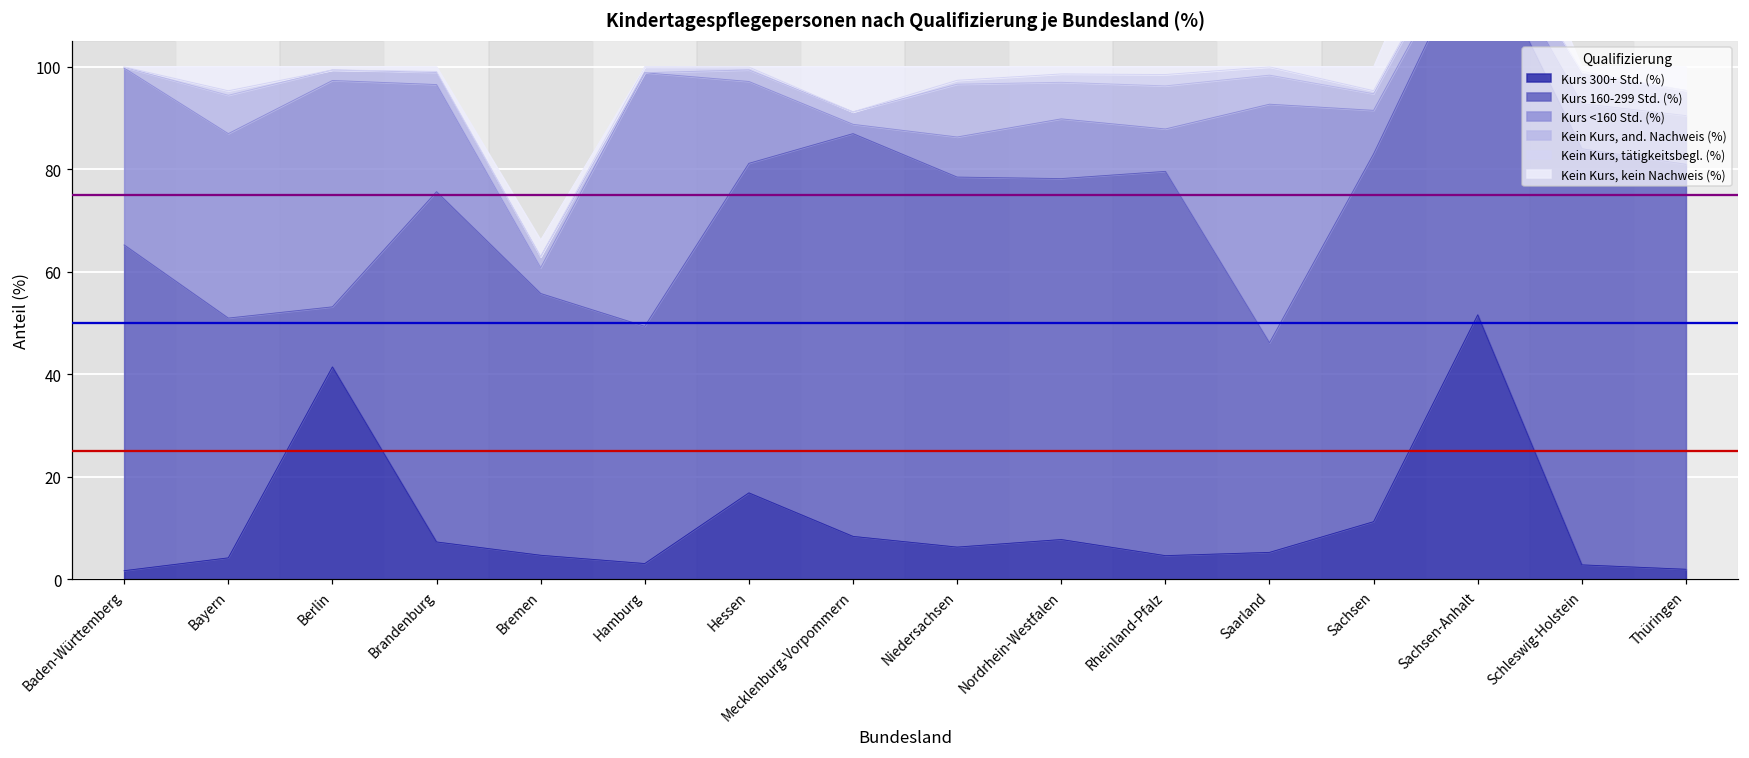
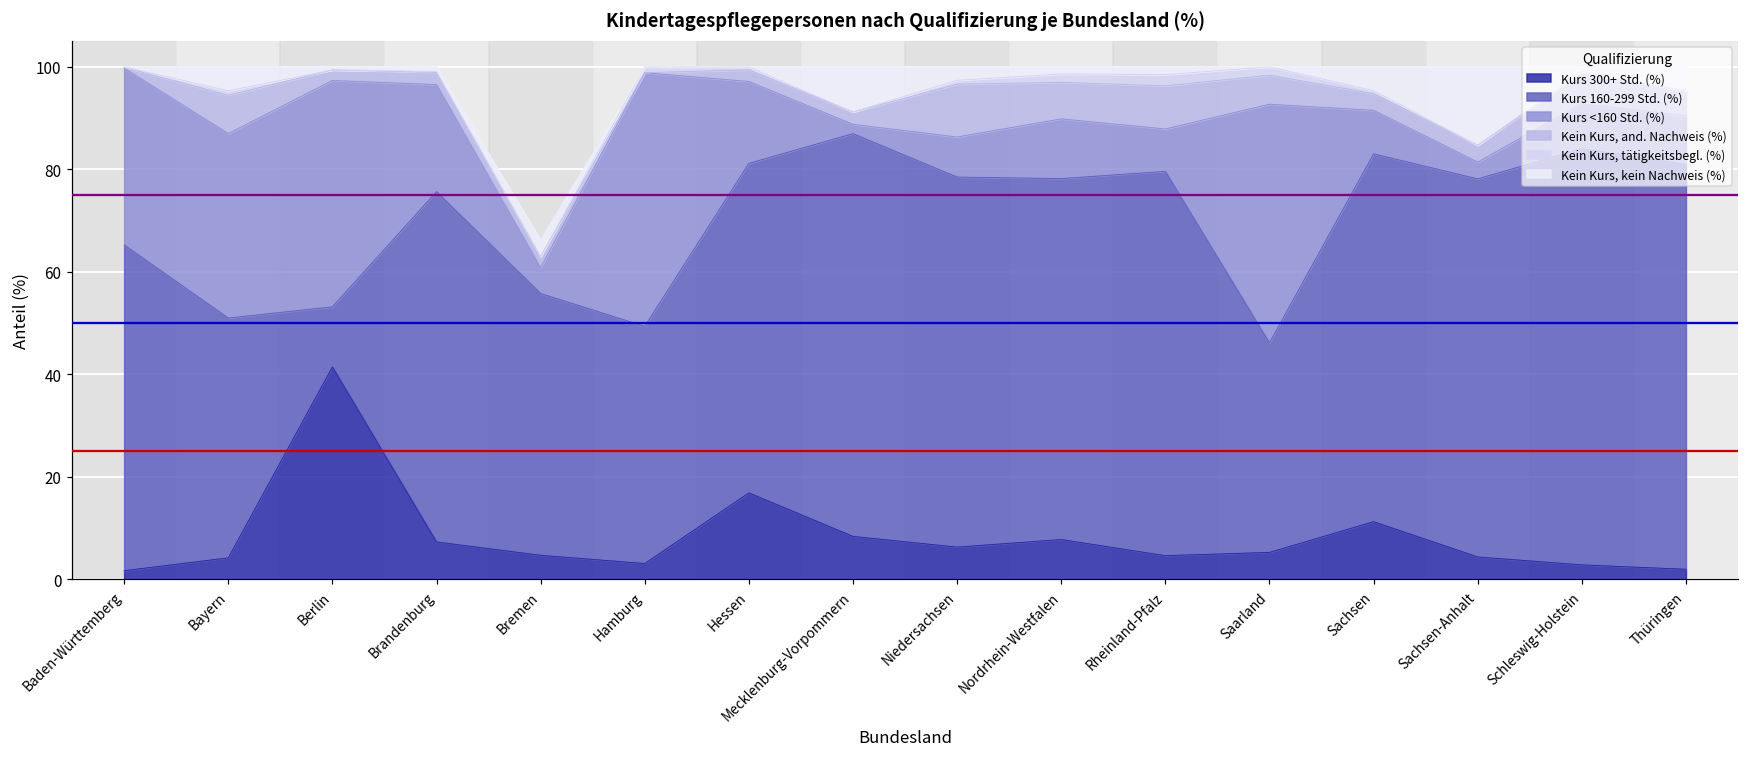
  {
    "Kurs 300+ Std. (%)": {
      "Baden-Württemberg": 2,
      "Bayern": 4,
      "Berlin": 41,
      "Brandenburg": 7,
      "Bremen": 5,
      "Hamburg": 3,
      "Hessen": 17,
      "Mecklenburg-Vorpommern": 8,
      "Niedersachsen": 6,
      "Nordrhein-Westfalen": 8,
      "Rheinland-Pfalz": 5,
      "Saarland": 5,
      "Sachsen": 11,
-     "Sachsen-Anhalt": 52,
+     "Sachsen-Anhalt": 4,
      "Schleswig-Holstein": 3,
      "Thüringen": 2
    },
    "Kurs 160-299 Std. (%)": {
      "Baden-Württemberg": 64,
      "Bayern": 47,
      "Berlin": 12,
      "Brandenburg": 68,
      "Bremen": 51,
      "Hamburg": 46,
      "Hessen": 64,
      "Mecklenburg-Vorpommern": 79,
      "Niedersachsen": 72,
      "Nordrhein-Westfalen": 70,
      "Rheinland-Pfalz": 75,
      "Saarland": 41,
      "Sachsen": 72
    }
  }
